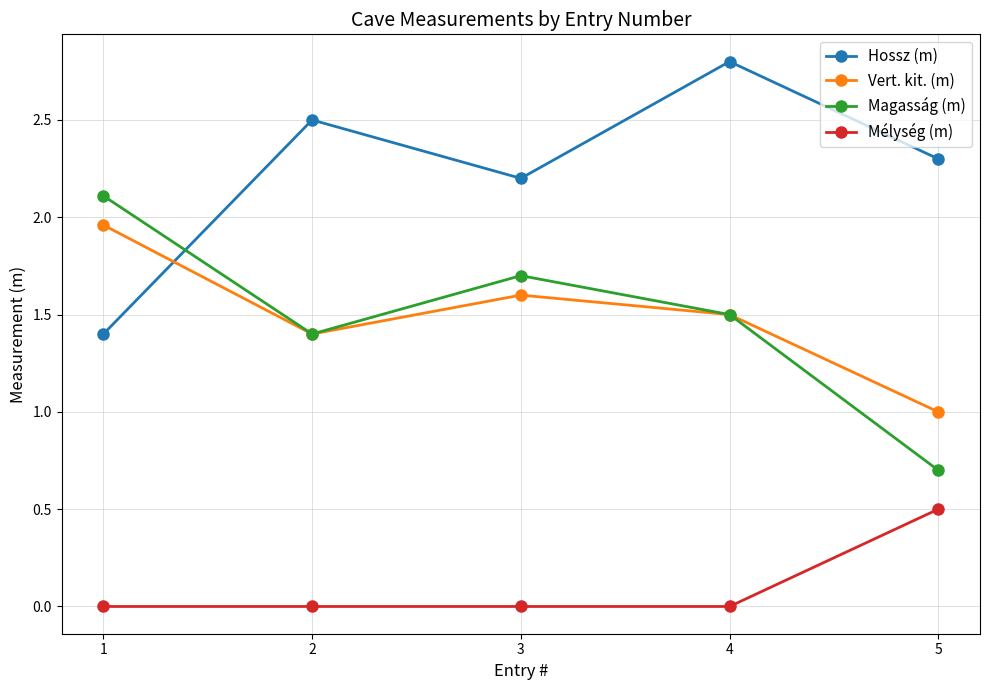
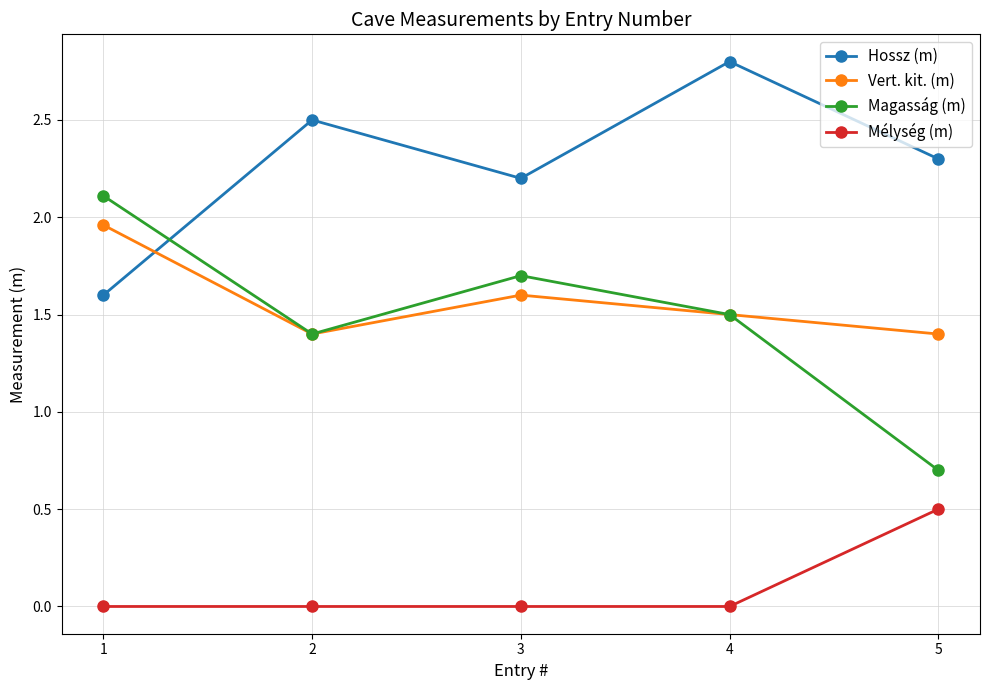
  {
    "Hossz (m)": {
-     "1": 1.4,
+     "1": 1.6,
      "2": 2.5,
      "3": 2.2,
      "4": 2.8,
      "5": 2.3
    },
    "Vert. kit. (m)": {
      "1": 1.96,
      "3": 1.6,
-     "5": 1.0
+     "5": 1.4
    },
    "Magasság (m)": {
      "1": 2.1,
      "3": 1.7,
      "5": 0.7
    },
    "Mélység (m)": {
      "1": 0.0,
      "2": 0.0,
      "3": 0.0,
      "4": 0.0,
      "5": 0.5
    }
  }
